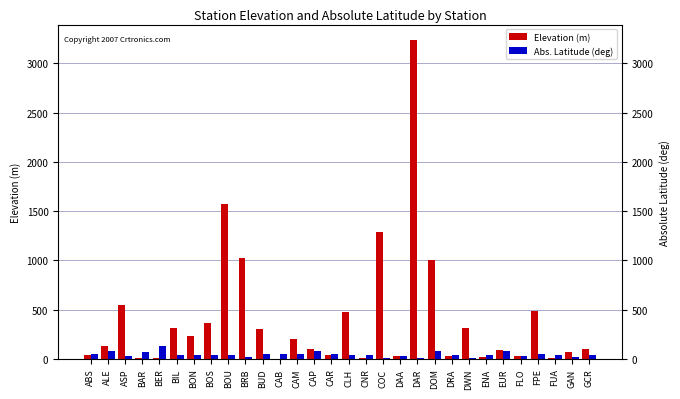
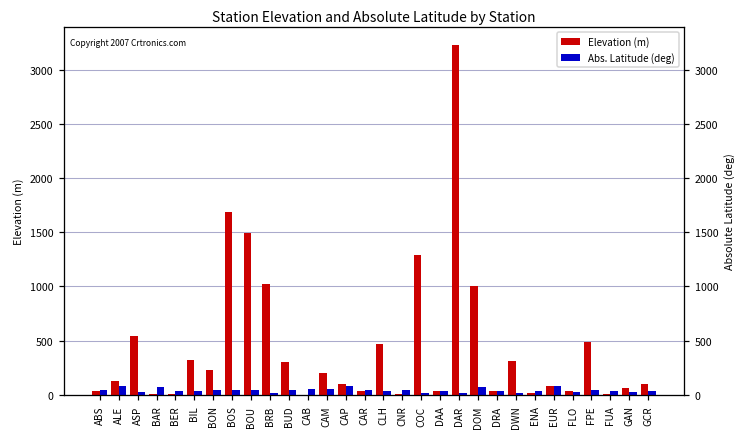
  {
    "Elevation (m)": {
      "ABS": 0,
      "ALE": 100,
      "ASP": 500,
      "BIL": 300,
      "BON": 200,
-     "BOS": 400,
-     "BOU": 1600,
+     "BOS": 1700,
+     "BOU": 1500,
      "BRB": 1000,
      "BUD": 300,
      "CAB": 0,
      "CAM": 200,
      "CAP": 100,
      "CAR": 0,
      "CLH": 500,
      "COC": 1300,
      "DAA": 0,
      "DAR": 3200,
      "DOM": 1000,
      "DRA": 0,
      "DWN": 300,
      "EUR": 100,
      "FLO": 0,
      "FPE": 500,
      "GAN": 100,
      "GCR": 100
    },
    "Abs. Latitude (deg)": {
      "ABS": 0,
      "ALE": 100,
      "BAR": 100,
-     "BER": 100,
+     "BER": 0,
      "BIL": 0,
      "BON": 0,
      "BOS": 0,
      "BOU": 0,
      "BUD": 0,
      "CAB": 100,
      "CAM": 100,
      "CAP": 100,
      "CAR": 0,
      "CLH": 0,
      "CNR": 0,
      "DAA": 0,
      "DOM": 100,
      "DRA": 0,
      "ENA": 0,
      "EUR": 100,
      "FLO": 0,
      "FPE": 0,
      "FUA": 0,
      "GCR": 0
    }
  }
